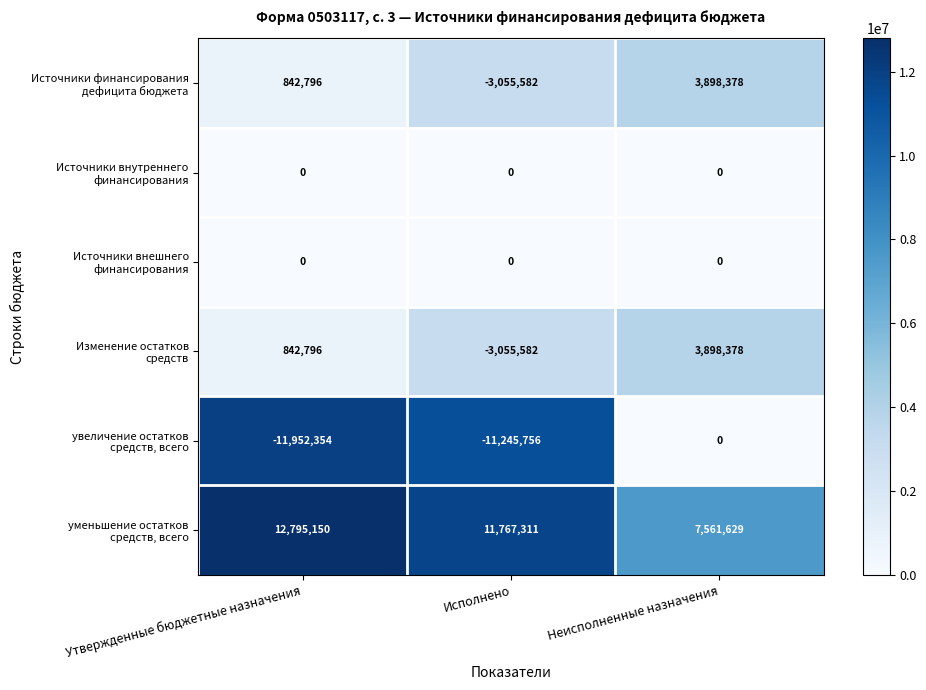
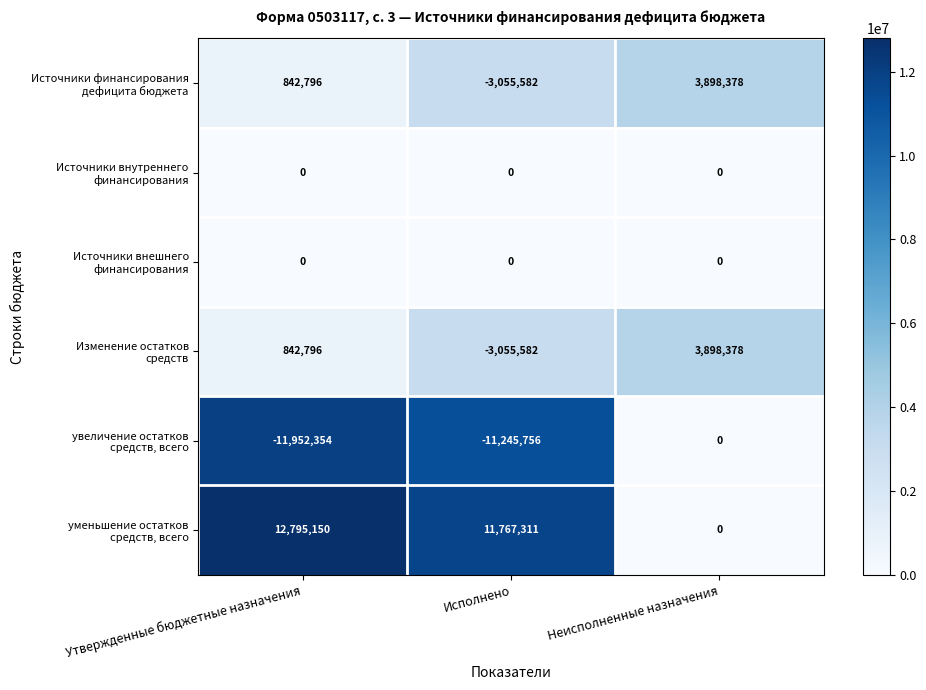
  {
    "Источники финансирования дефицита бюджета": {
      "Утвержденные бюджетные назначения": "842,796",
      "Исполнено": "-3,055,582",
      "Неисполненные назначения": "3,898,378"
    },
    "Источники внутреннего финансирования": {
      "Утвержденные бюджетные назначения": "0",
      "Исполнено": "0",
      "Неисполненные назначения": "0"
    },
    "Источники внешнего финансирования": {
      "Утвержденные бюджетные назначения": "0",
      "Исполнено": "0",
      "Неисполненные назначения": "0"
    },
    "Изменение остатков средств": {
      "Утвержденные бюджетные назначения": "842,796",
      "Исполнено": "-3,055,582",
      "Неисполненные назначения": "3,898,378"
    },
    "увеличение остатков средств, всего": {
      "Утвержденные бюджетные назначения": "-11,952,354",
      "Исполнено": "-11,245,756",
      "Неисполненные назначения": "0"
    },
    "уменьшение остатков средств, всего": {
      "Утвержденные бюджетные назначения": "12,795,150",
      "Исполнено": "11,767,311",
-     "Неисполненные назначения": "7,561,629"
+     "Неисполненные назначения": "0"
    }
  }
